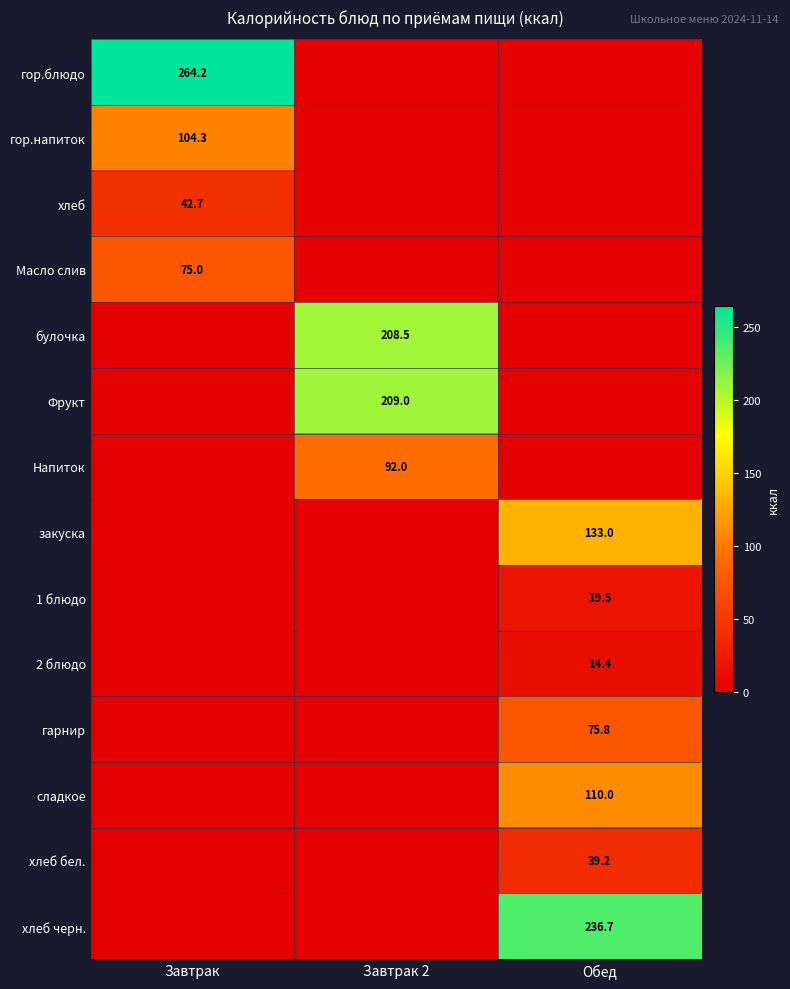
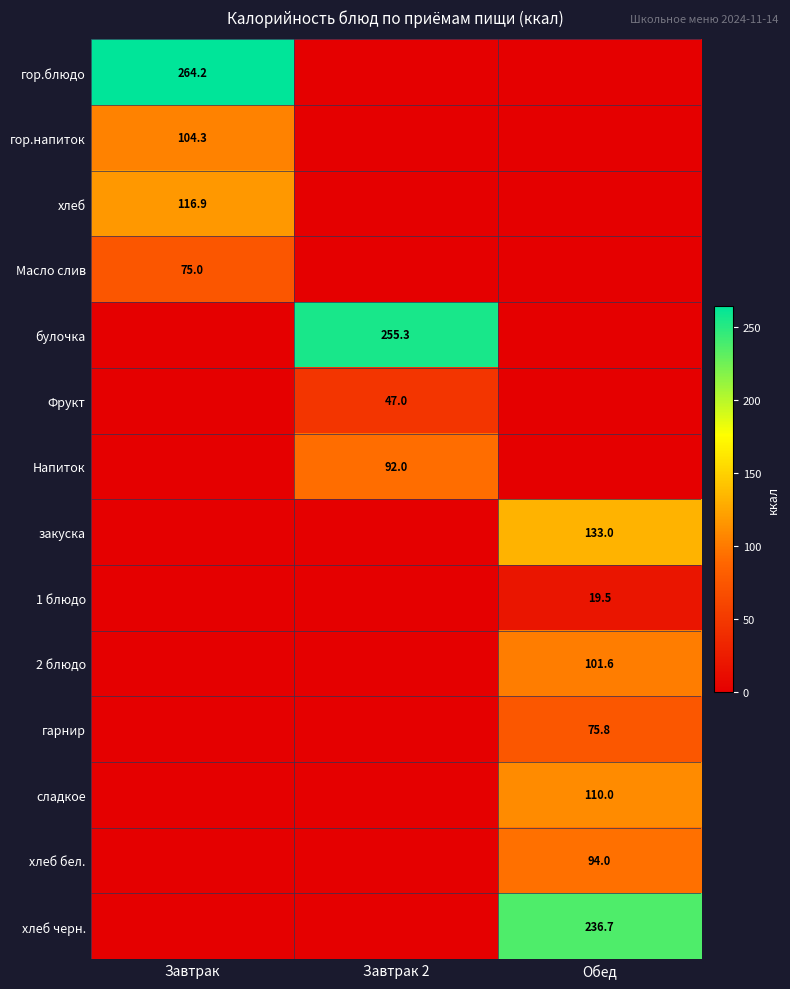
  {
    "гор.блюдо": {
      "Завтрак": 264.2
    },
    "гор.напиток": {
      "Завтрак": 104.3
    },
    "хлеб": {
-     "Завтрак": 42.7
+     "Завтрак": 116.9
    },
    "Масло слив": {
      "Завтрак": 75.0
    },
    "булочка": {
-     "Завтрак 2": 208.5
+     "Завтрак 2": 255.3
    },
    "Фрукт": {
-     "Завтрак 2": 209.0
+     "Завтрак 2": 47.0
    },
    "Напиток": {
      "Завтрак 2": 92.0
    },
    "закуска": {
      "Обед": 133.0
    },
    "1 блюдо": {
      "Обед": 19.5
    },
    "2 блюдо": {
-     "Обед": 14.4
+     "Обед": 101.6
    },
    "гарнир": {
      "Обед": 75.8
    },
    "сладкое": {
      "Обед": 110.0
    },
    "хлеб бел.": {
-     "Обед": 39.2
+     "Обед": 94.0
    },
    "хлеб черн.": {
      "Обед": 236.7
    }
  }
